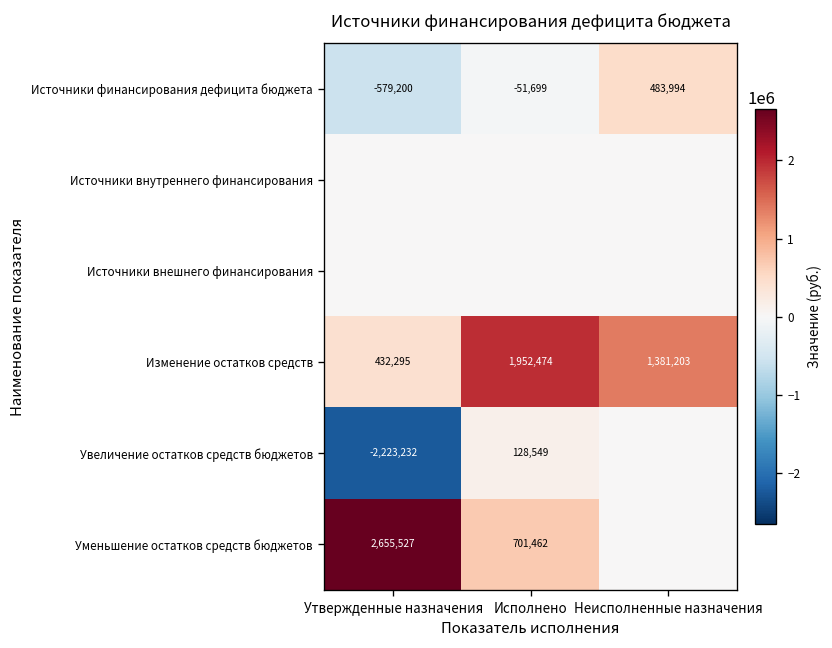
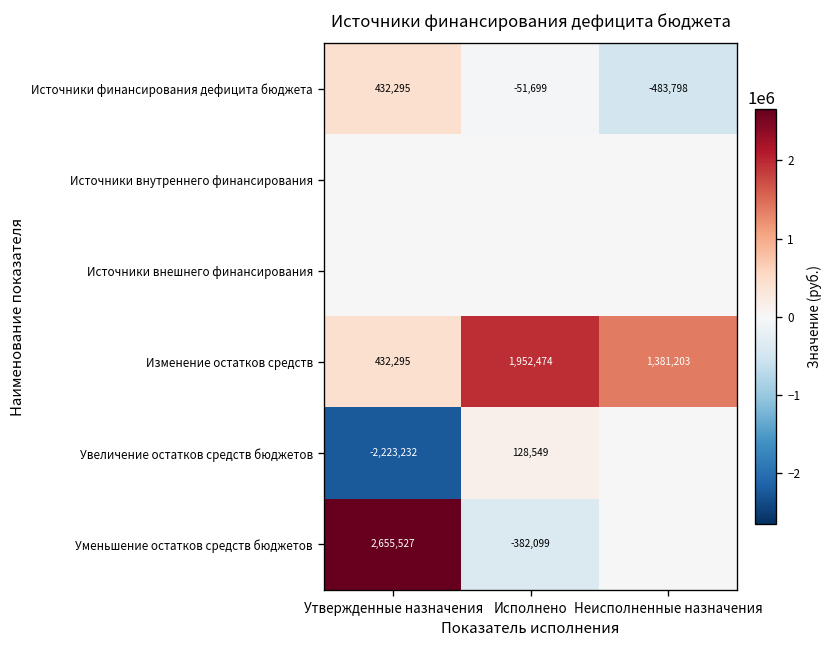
  {
    "Источники финансирования дефицита бюджета": {
-     "Утвержденные назначения": "-579,200",
+     "Утвержденные назначения": "432,295",
      "Исполнено": "-51,699",
-     "Неисполненные назначения": "483,994"
+     "Неисполненные назначения": "-483,798"
    },
    "Изменение остатков средств": {
      "Утвержденные назначения": "432,295",
      "Исполнено": "1,952,474",
      "Неисполненные назначения": "1,381,203"
    },
    "Увеличение остатков средств бюджетов": {
      "Утвержденные назначения": "-2,223,232",
      "Исполнено": "128,549"
    },
    "Уменьшение остатков средств бюджетов": {
      "Утвержденные назначения": "2,655,527",
-     "Исполнено": "701,462"
+     "Исполнено": "-382,099"
    }
  }
